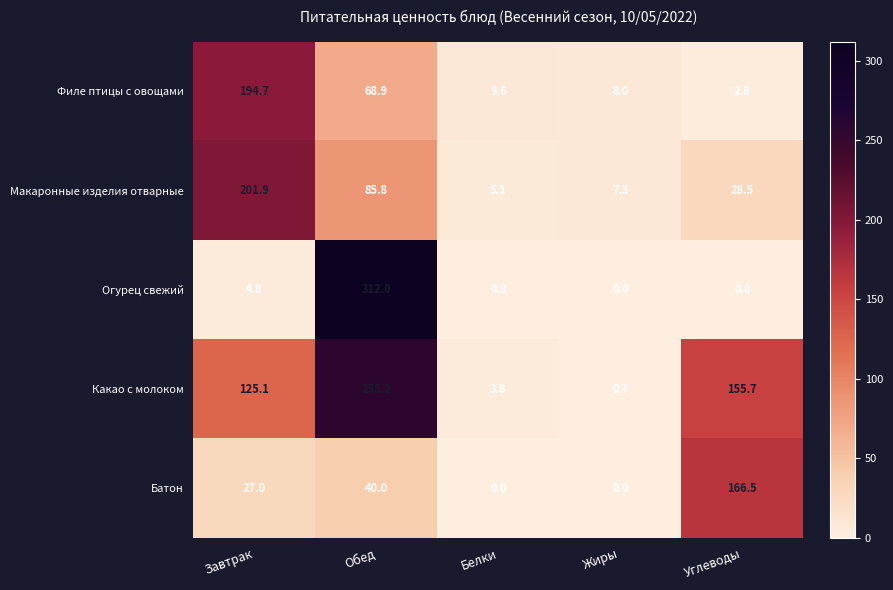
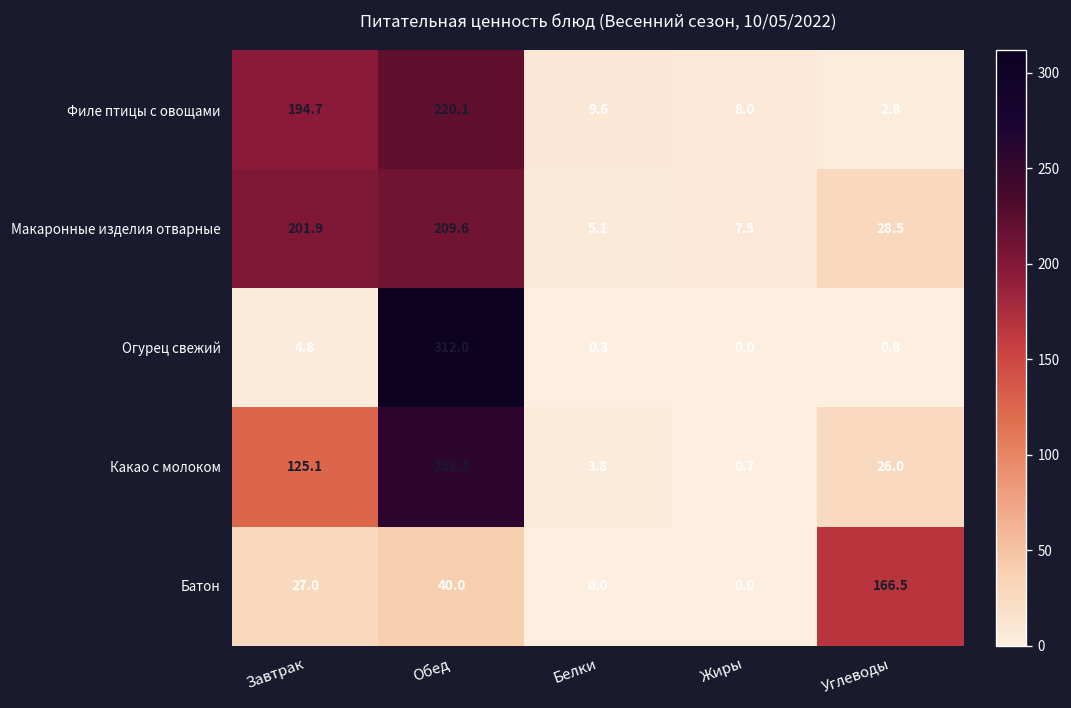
  {
    "Филе птицы с овощами": {
      "Завтрак": 194.7,
-     "Обед": 68.9
+     "Обед": 220.1
    },
    "Макаронные изделия отварные": {
      "Завтрак": 201.9,
-     "Обед": 85.8,
+     "Обед": 209.6,
      "Углеводы": 28.5
    },
    "Какао с молоком": {
      "Завтрак": 125.1,
-     "Углеводы": 155.7
+     "Углеводы": 26.0
    },
    "Батон": {
      "Завтрак": 27.0,
      "Обед": 40.0,
      "Углеводы": 166.5
    }
  }
